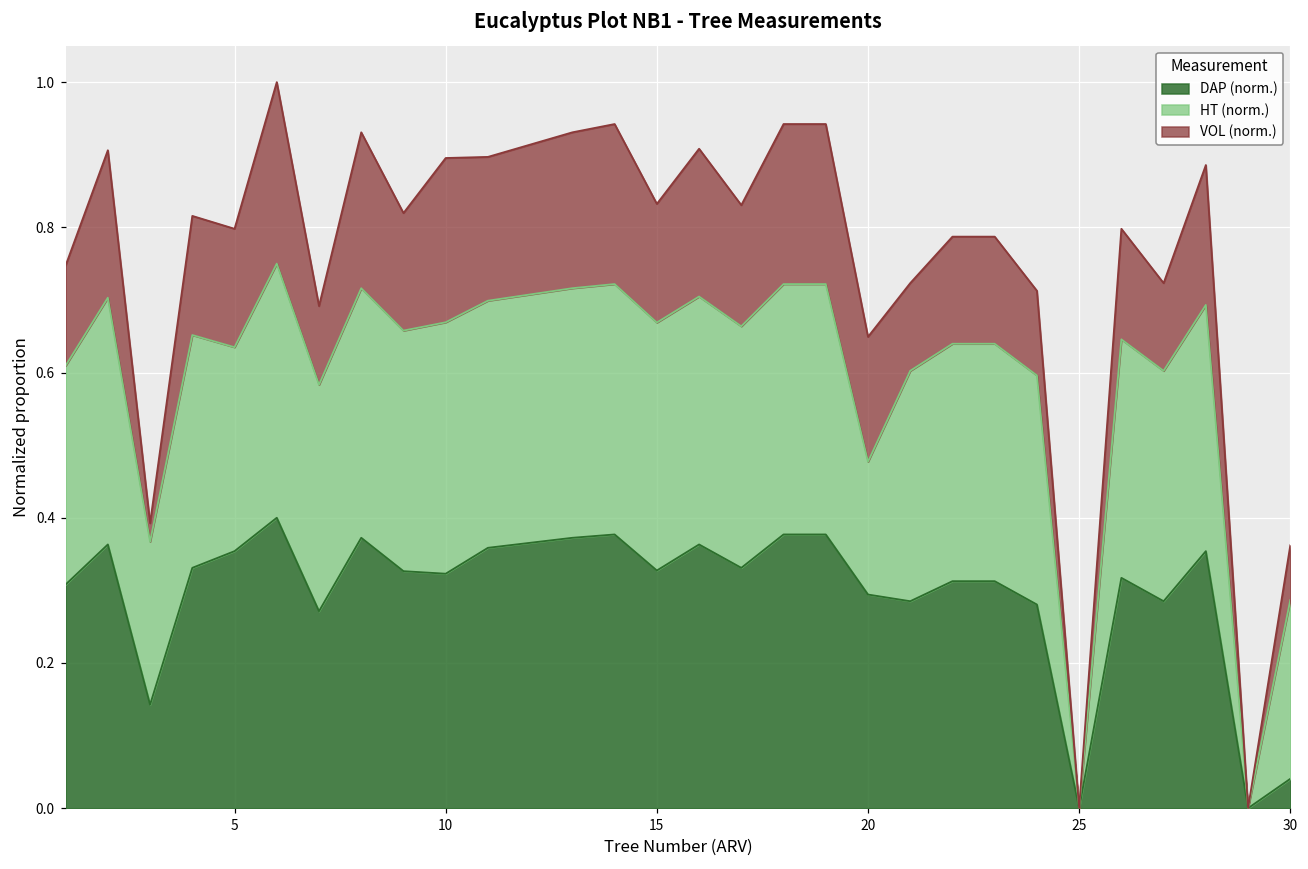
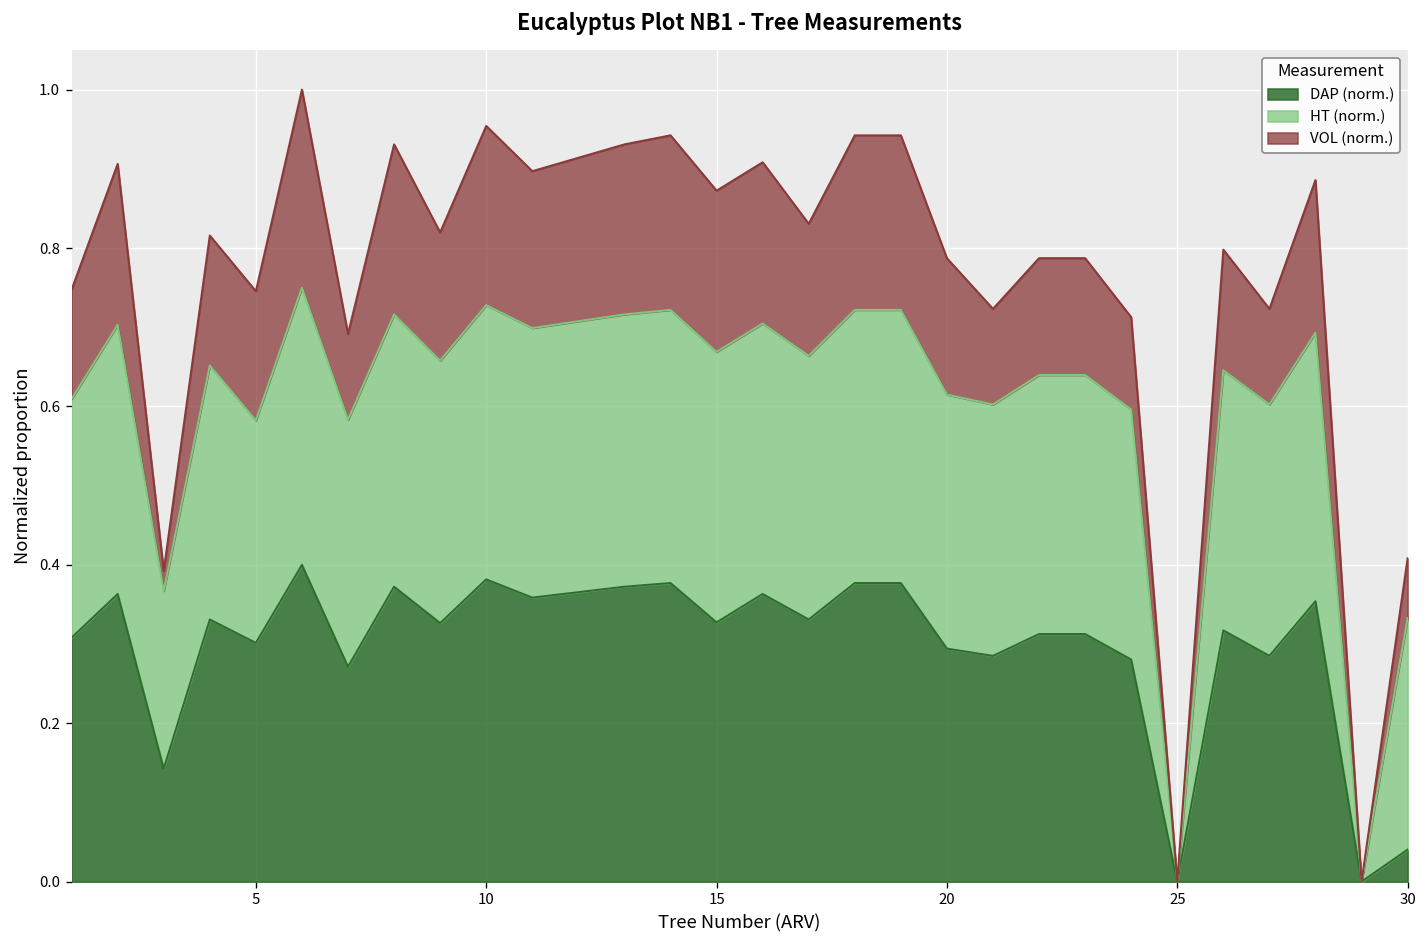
  {
    "DAP (norm.)": {
-     "5": 0.35,
-     "10": 0.32,
+     "5": 0.30,
+     "10": 0.38,
      "15": 0.33,
      "20": 0.29,
      "30": 0.04
    },
    "HT (norm.)": {
      "5": 0.28,
      "10": 0.35,
      "15": 0.34,
-     "20": 0.18,
-     "30": 0.25
+     "20": 0.32,
+     "30": 0.29
    },
    "VOL (norm.)": {
      "5": 0.16,
      "10": 0.23,
-     "15": 0.16,
+     "15": 0.20,
      "20": 0.17,
      "30": 0.08
    }
  }
